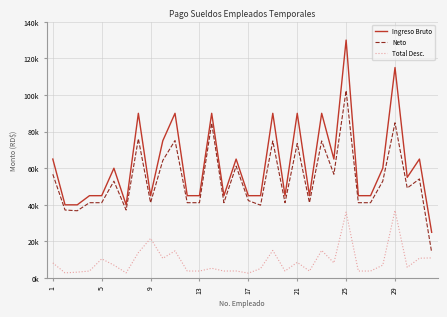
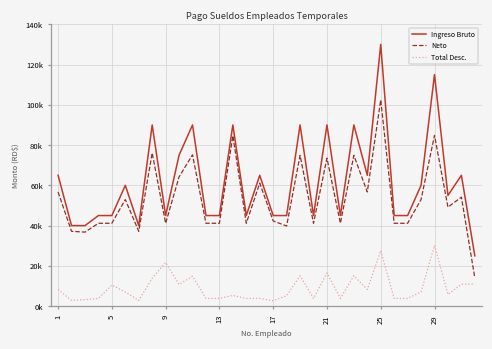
  {
    "Total Desc.": {
      "1": 8000,
      "5": 10000,
      "9": 22000,
      "13": 4000,
      "17": 3000,
-     "21": 9000,
-     "25": 36000,
-     "29": 37000
+     "21": 16000,
+     "25": 28000,
+     "29": 30000
    }
  }
